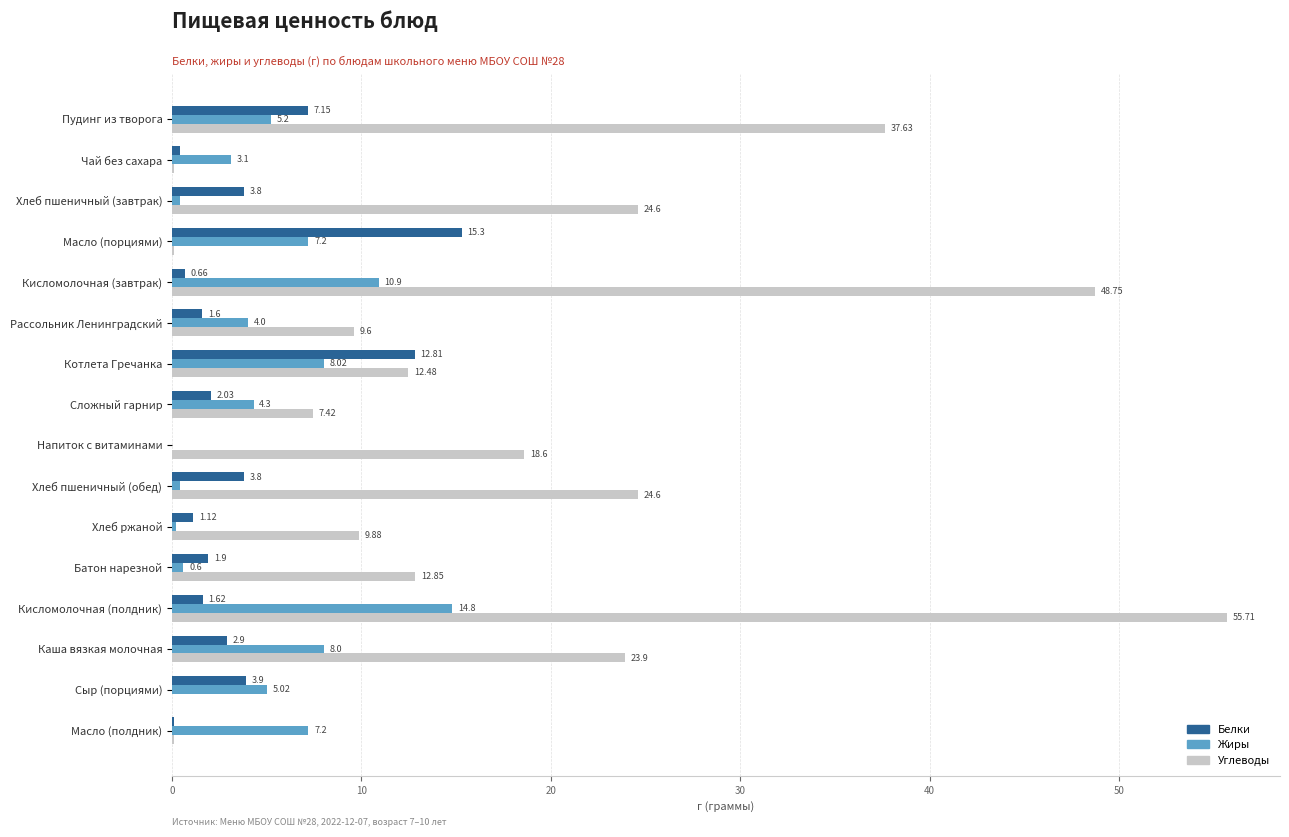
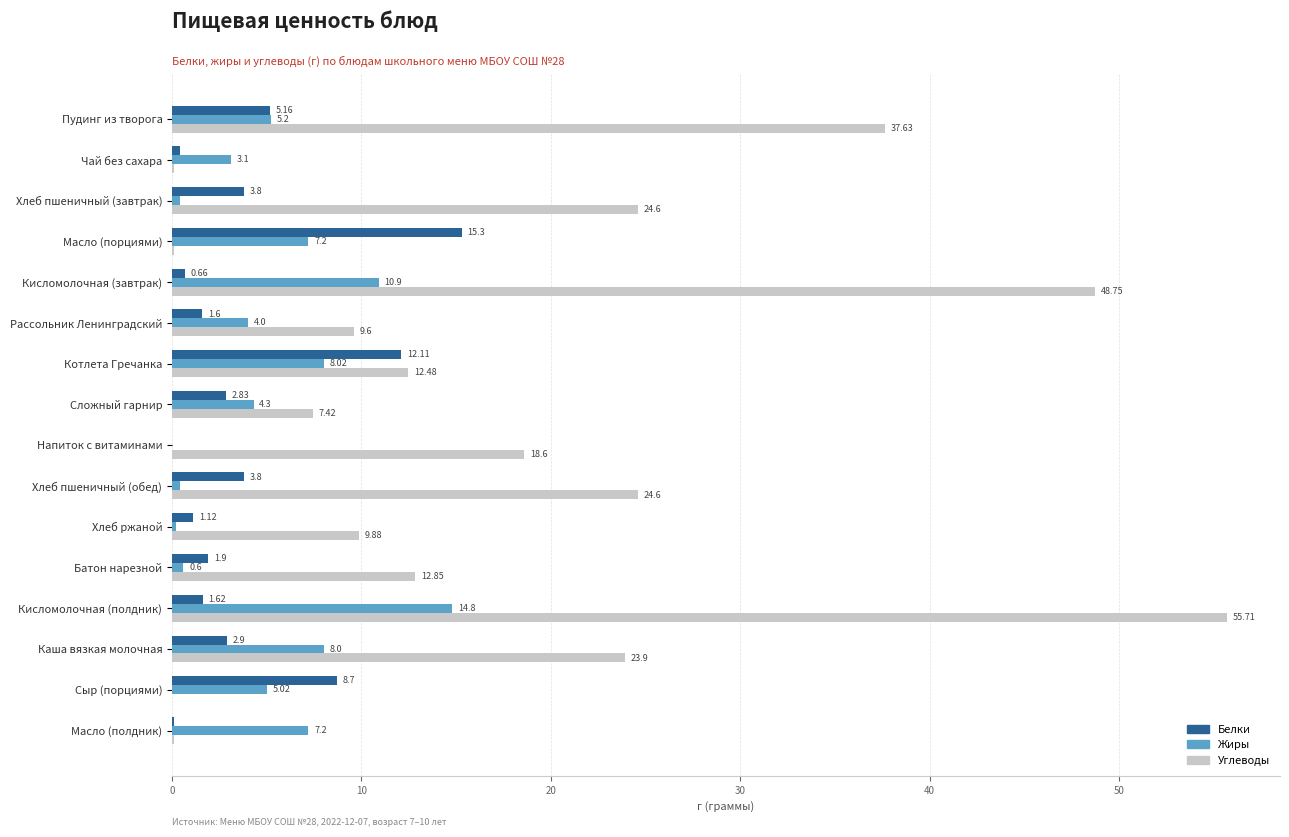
  {
    "Белки": {
-     "Пудинг из творога": 7.15,
+     "Пудинг из творога": 5.16,
      "Хлеб пшеничный (завтрак)": 3.8,
      "Масло (порциями)": 15.3,
      "Кисломолочная (завтрак)": 0.66,
      "Рассольник Ленинградский": 1.6,
-     "Котлета Гречанка": 12.81,
-     "Сложный гарнир": 2.03,
+     "Котлета Гречанка": 12.11,
+     "Сложный гарнир": 2.83,
      "Хлеб пшеничный (обед)": 3.8,
      "Хлеб ржаной": 1.12,
      "Батон нарезной": 1.9,
      "Кисломолочная (полдник)": 1.62,
      "Каша вязкая молочная": 2.9,
-     "Сыр (порциями)": 3.9
+     "Сыр (порциями)": 8.7
    },
    "Жиры": {
      "Пудинг из творога": 5.2,
      "Чай без сахара": 3.1,
      "Масло (порциями)": 7.2,
      "Кисломолочная (завтрак)": 10.9,
      "Рассольник Ленинградский": 4.0,
      "Котлета Гречанка": 8.02,
      "Сложный гарнир": 4.3,
      "Батон нарезной": 0.6,
      "Кисломолочная (полдник)": 14.8,
      "Каша вязкая молочная": 8.0,
      "Сыр (порциями)": 5.02,
      "Масло (полдник)": 7.2
    },
    "Углеводы": {
      "Пудинг из творога": 37.63,
      "Хлеб пшеничный (завтрак)": 24.6,
      "Кисломолочная (завтрак)": 48.75,
      "Рассольник Ленинградский": 9.6,
      "Котлета Гречанка": 12.48,
      "Сложный гарнир": 7.42,
      "Напиток с витаминами": 18.6,
      "Хлеб пшеничный (обед)": 24.6,
      "Хлеб ржаной": 9.88,
      "Батон нарезной": 12.85,
      "Кисломолочная (полдник)": 55.71,
      "Каша вязкая молочная": 23.9
    }
  }
